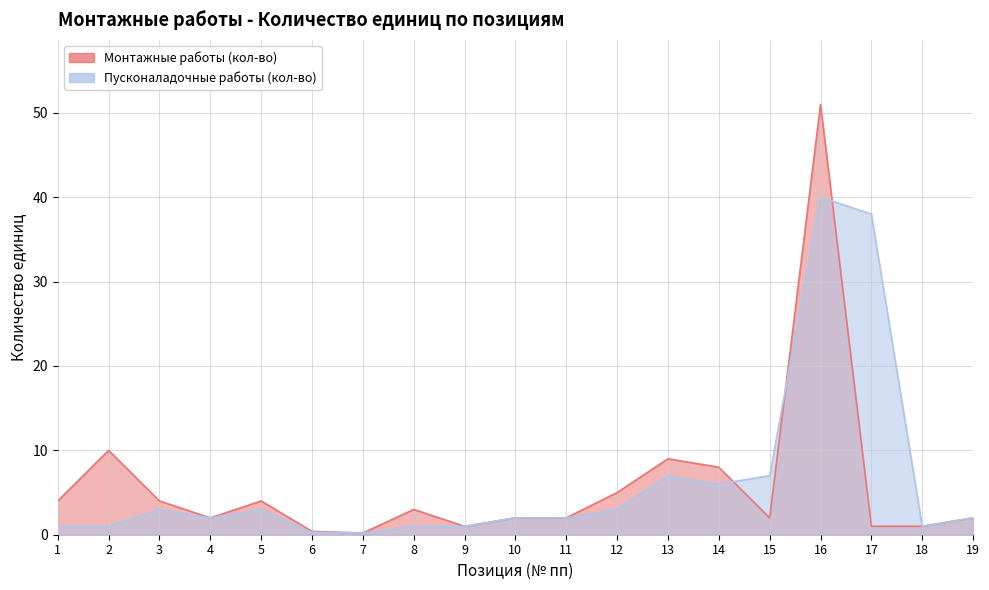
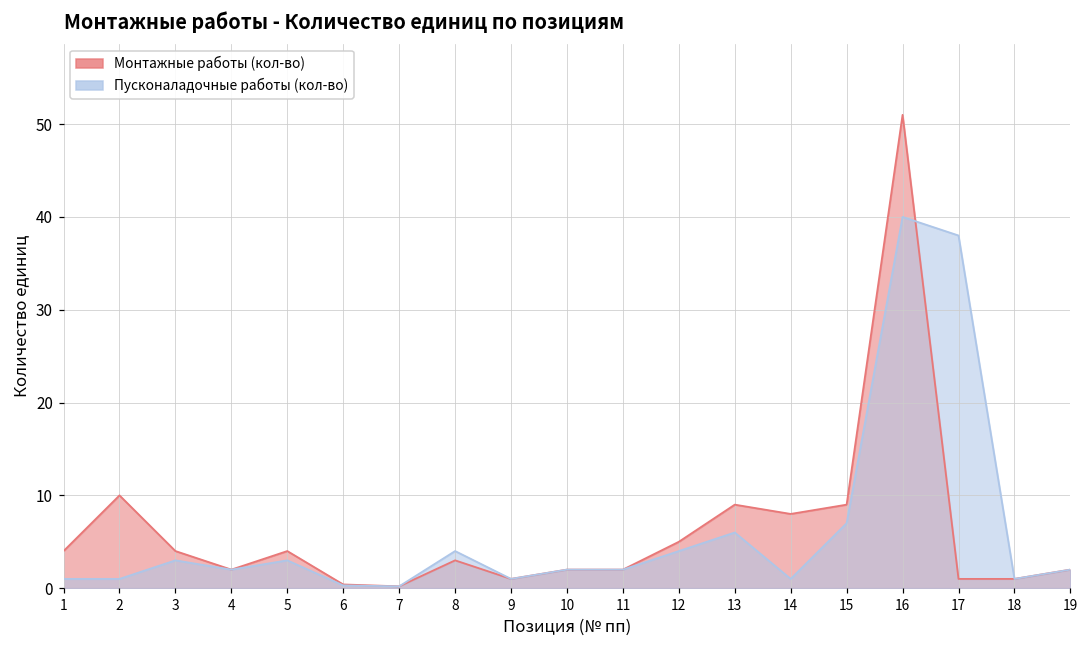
  {
    "Монтажные работы (кол-во)": {
      "1": 4,
      "2": 10,
      "3": 4,
      "5": 4,
      "8": 3,
      "12": 5,
      "13": 9,
      "14": 8,
-     "15": 2,
+     "15": 9,
      "16": 51,
      "17": 1
    },
    "Пусконаладочные работы (кол-во)": {
      "1": 1,
      "2": 1,
      "3": 3,
      "5": 3,
-     "8": 1,
-     "12": 3,
-     "13": 7,
-     "14": 6,
+     "8": 4,
+     "12": 4,
+     "13": 6,
+     "14": 1,
      "15": 7,
      "16": 40,
      "17": 38
    }
  }
